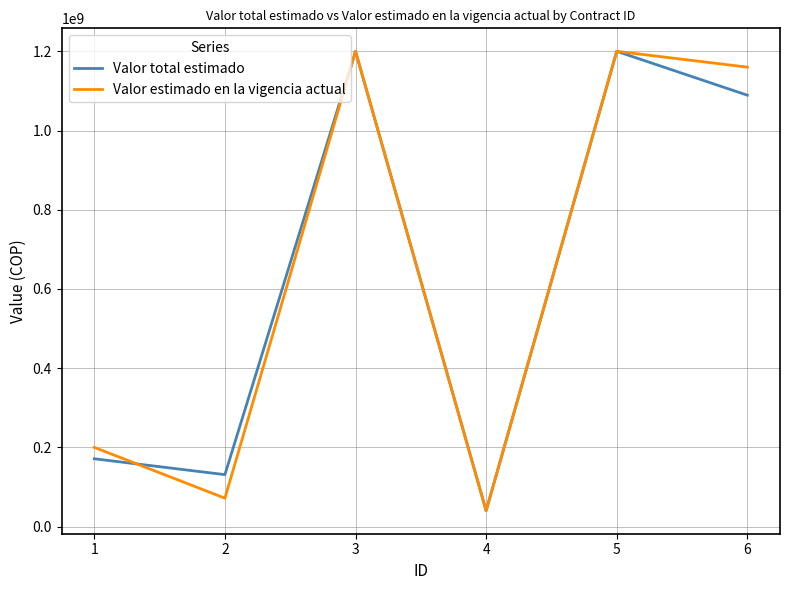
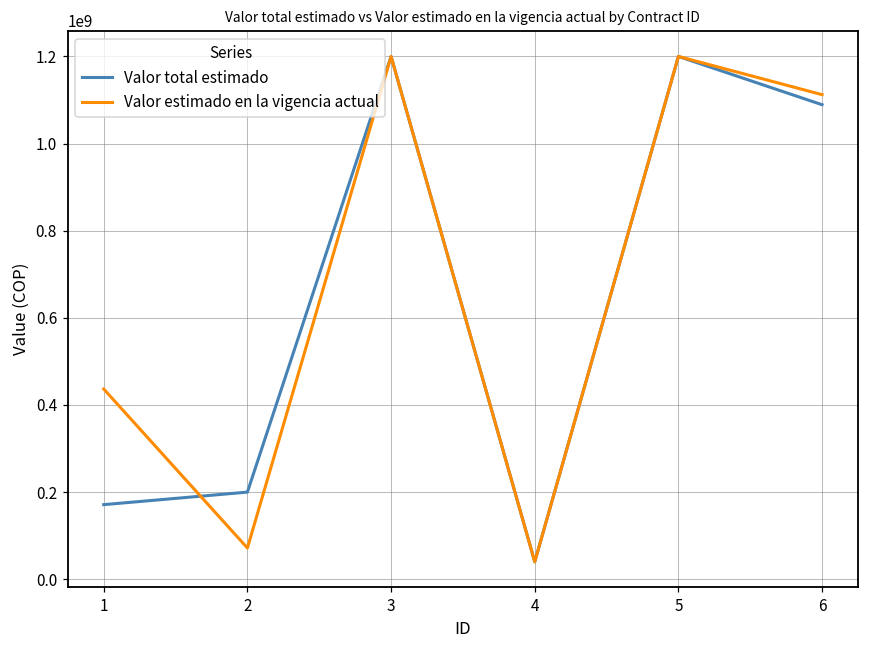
  {
    "Valor total estimado": {
      "1": 170000000,
-     "2": 130000000,
+     "2": 200000000,
      "6": 1090000000
    },
    "Valor estimado en la vigencia actual": {
-     "1": 200000000,
+     "1": 440000000,
      "2": 70000000,
-     "6": 1160000000
+     "6": 1110000000
    }
  }
